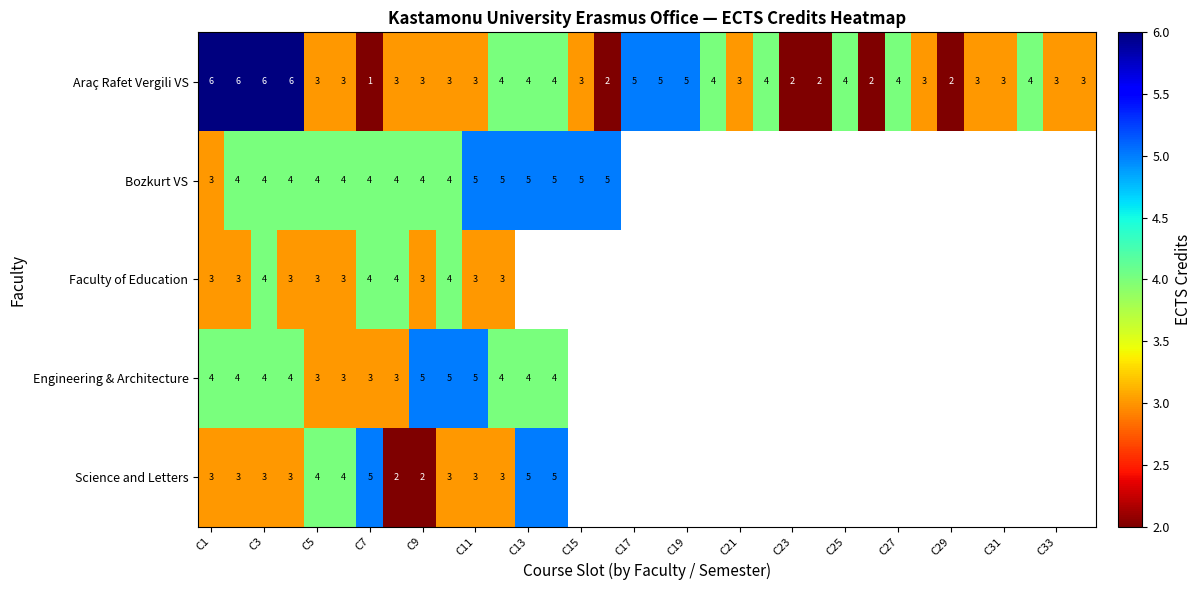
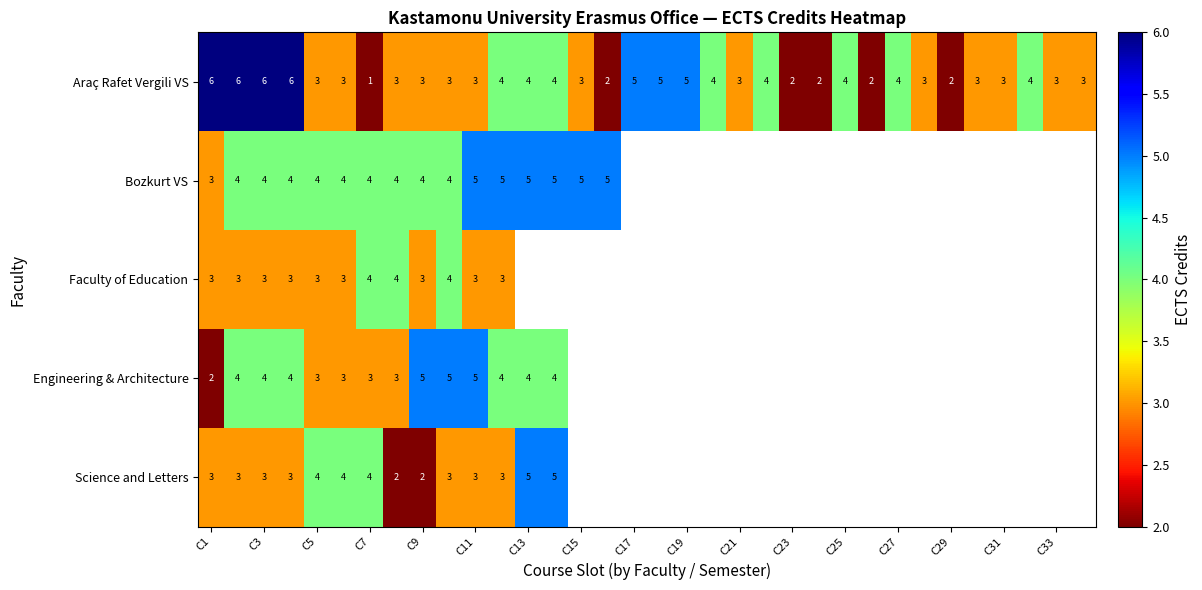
  {
    "Araç Rafet Vergili VS": {
      "C1": 6,
      "C3": 6,
      "C5": 3,
      "C7": 1,
      "C9": 3,
      "C11": 3,
      "C13": 4,
      "C15": 3,
      "C17": 5,
      "C19": 5,
      "C21": 3,
      "C23": 2,
      "C25": 4,
      "C27": 4,
      "C29": 2,
      "C31": 3,
      "C33": 3
    },
    "Bozkurt VS": {
      "C1": 3,
      "C3": 4,
      "C5": 4,
      "C7": 4,
      "C9": 4,
      "C11": 5,
      "C13": 5,
      "C15": 5
    },
    "Faculty of Education": {
      "C1": 3,
-     "C3": 4,
+     "C3": 3,
      "C5": 3,
      "C7": 4,
      "C9": 3,
      "C11": 3
    },
    "Engineering & Architecture": {
-     "C1": 4,
+     "C1": 2,
      "C3": 4,
      "C5": 3,
      "C7": 3,
      "C9": 5,
      "C11": 5,
      "C13": 4
    },
    "Science and Letters": {
      "C1": 3,
      "C3": 3,
      "C5": 4,
-     "C7": 5,
+     "C7": 4,
      "C9": 2,
      "C11": 3,
      "C13": 5
    }
  }
